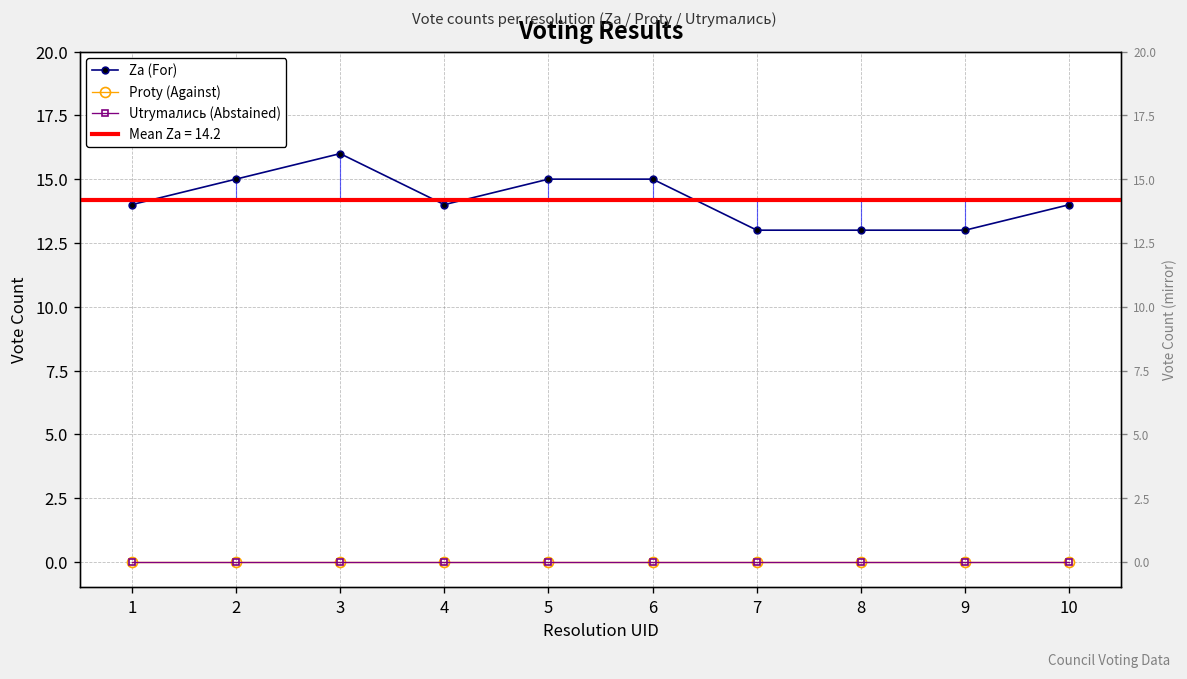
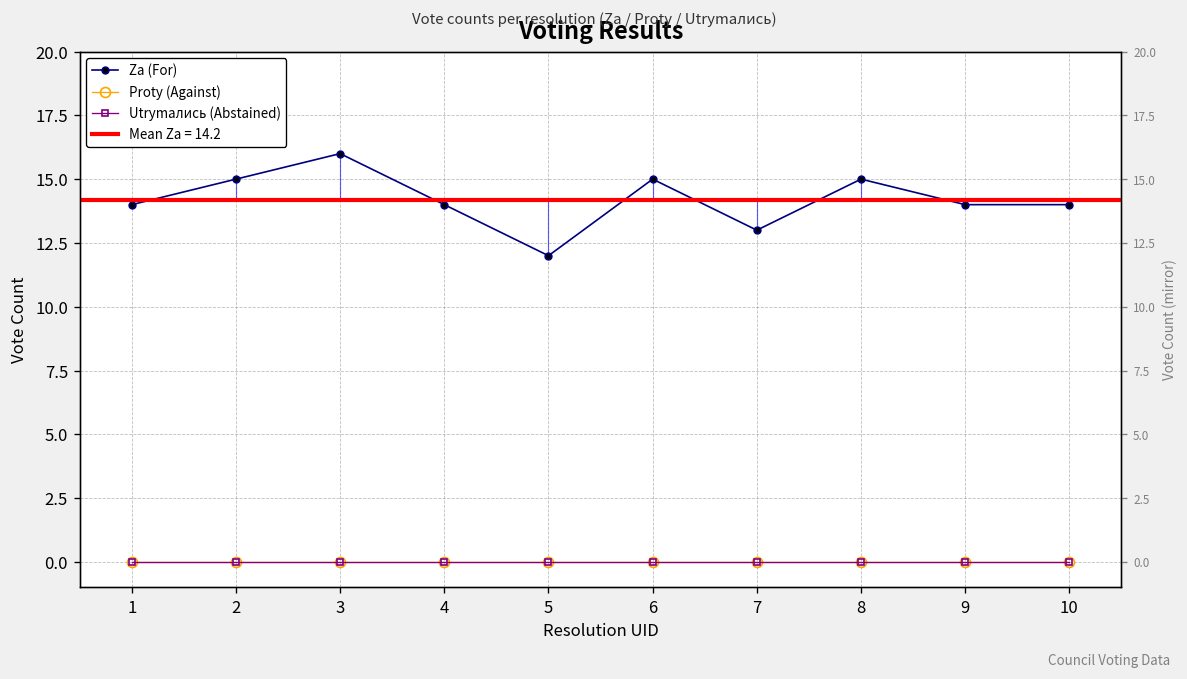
  {
    "Za (For)": {
      "1": 14,
      "2": 15,
      "3": 16,
      "4": 14,
-     "5": 15,
+     "5": 12,
      "6": 15,
      "7": 13,
-     "8": 13,
-     "9": 13,
+     "8": 15,
+     "9": 14,
      "10": 14
    },
    "Utrymались (Abstained)": {
      "1": 0,
      "2": 0,
      "3": 0,
      "4": 0,
      "5": 0,
      "6": 0,
      "7": 0,
      "8": 0,
      "9": 0,
      "10": 0
    }
  }
